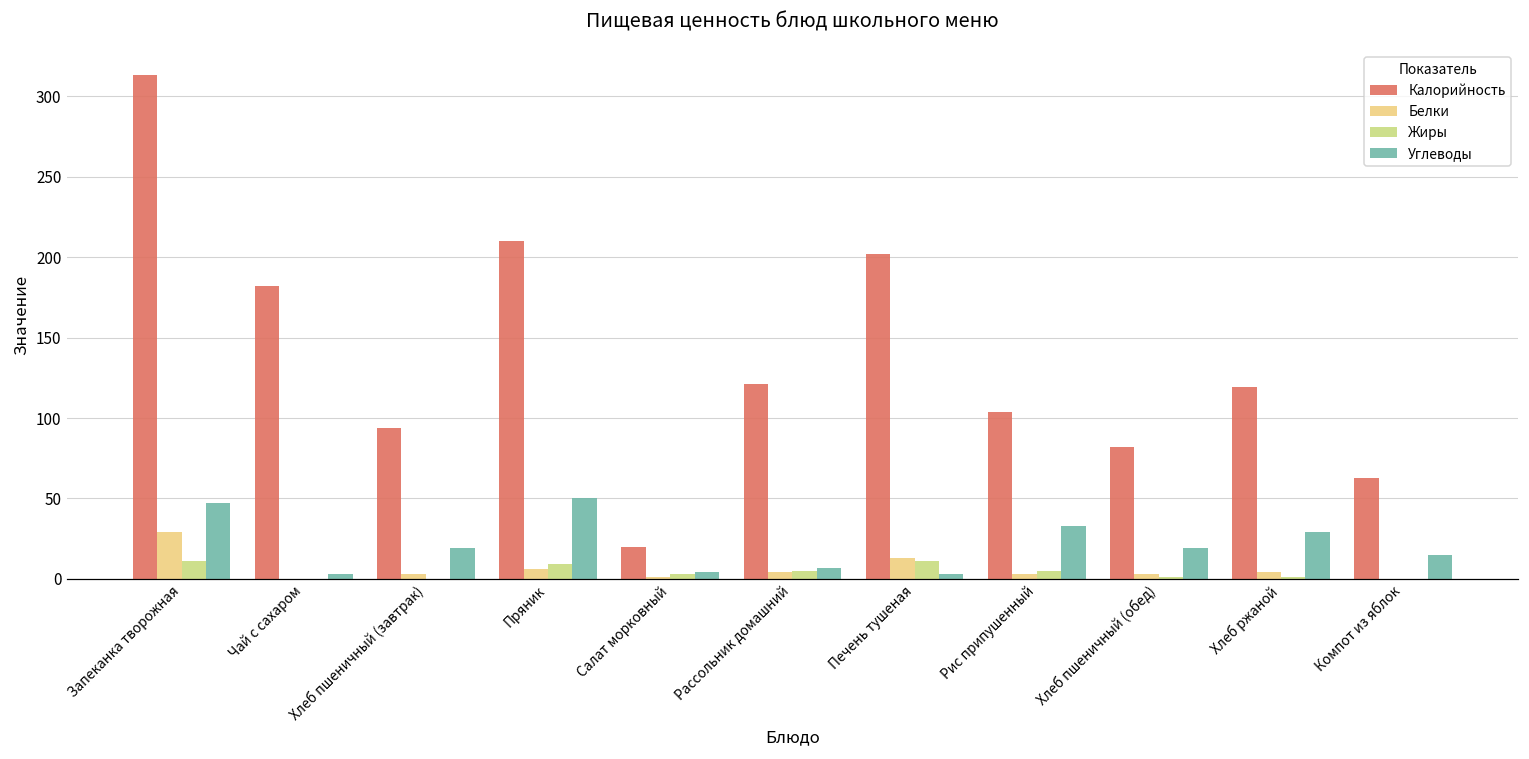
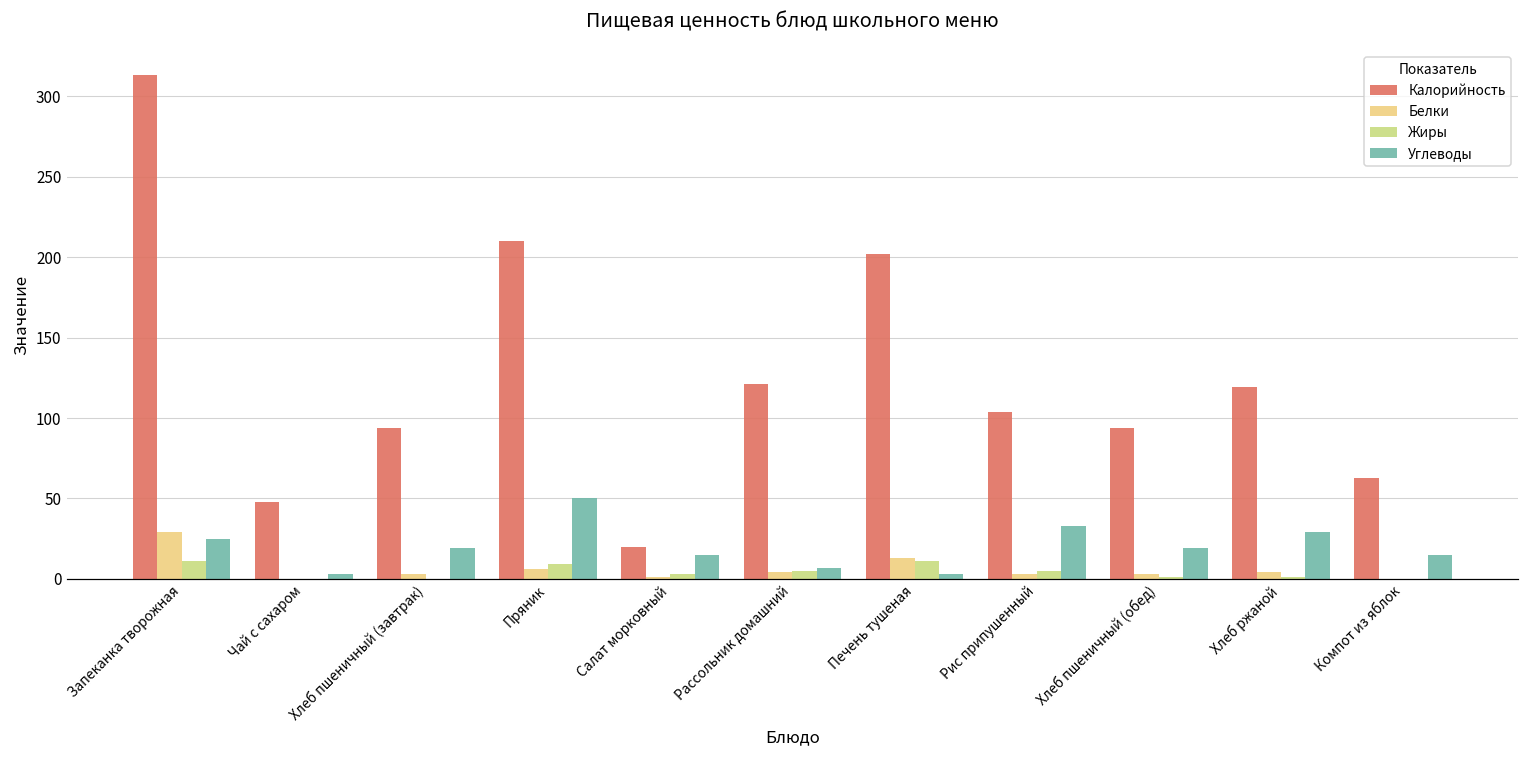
  {
    "Калорийность": {
      "Запеканка творожная": 313,
-     "Чай с сахаром": 182,
+     "Чай с сахаром": 48,
      "Хлеб пшеничный (завтрак)": 94,
      "Пряник": 210,
      "Салат морковный": 20,
      "Рассольник домашний": 121,
      "Печень тушеная": 202,
      "Рис припушенный": 104,
-     "Хлеб пшеничный (обед)": 82,
+     "Хлеб пшеничный (обед)": 94,
      "Хлеб ржаной": 119,
      "Компот из яблок": 63
    },
    "Углеводы": {
-     "Запеканка творожная": 47,
+     "Запеканка творожная": 25,
      "Чай с сахаром": 3,
      "Хлеб пшеничный (завтрак)": 19,
      "Пряник": 50,
-     "Салат морковный": 4,
+     "Салат морковный": 15,
      "Рассольник домашний": 7,
      "Печень тушеная": 3,
      "Рис припушенный": 33,
      "Хлеб пшеничный (обед)": 19,
      "Хлеб ржаной": 29,
      "Компот из яблок": 15
    }
  }
